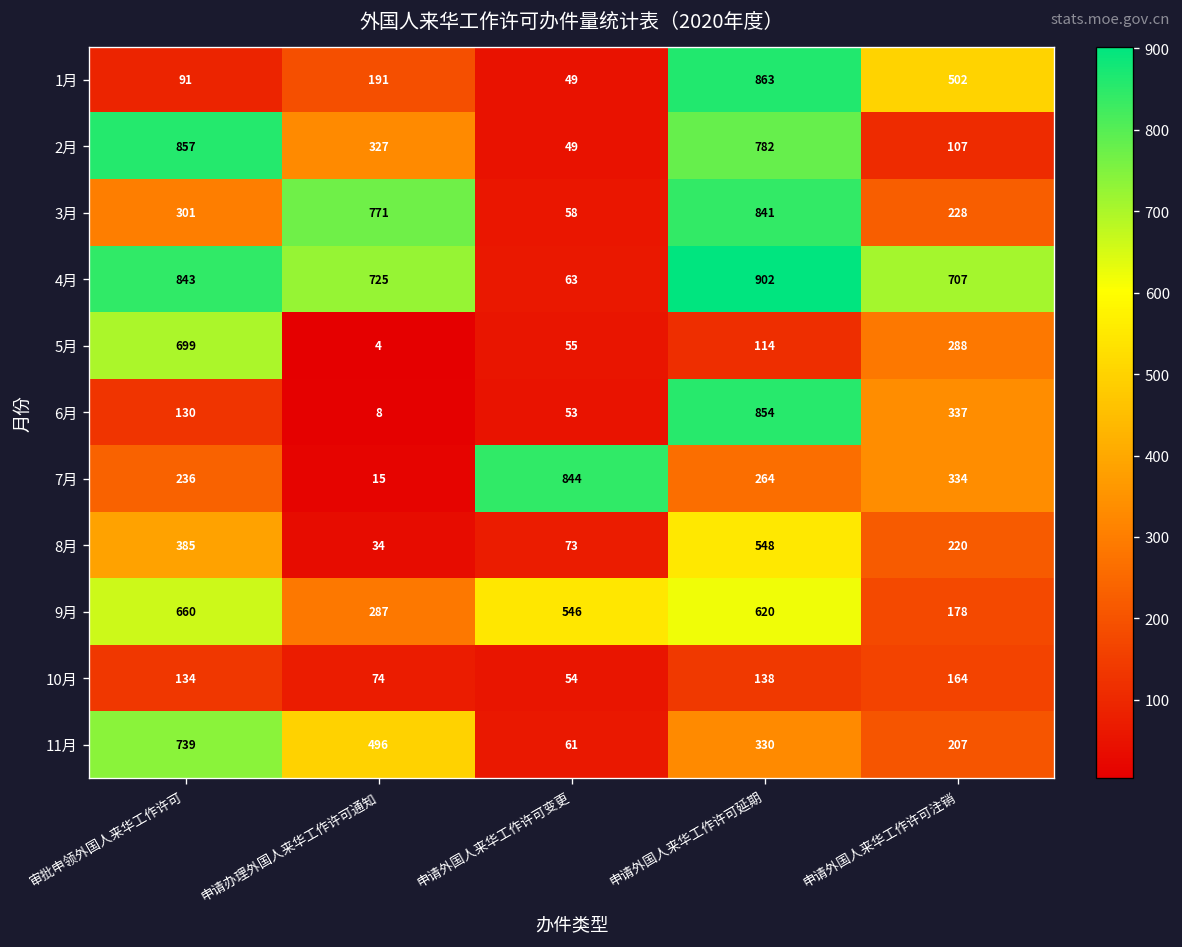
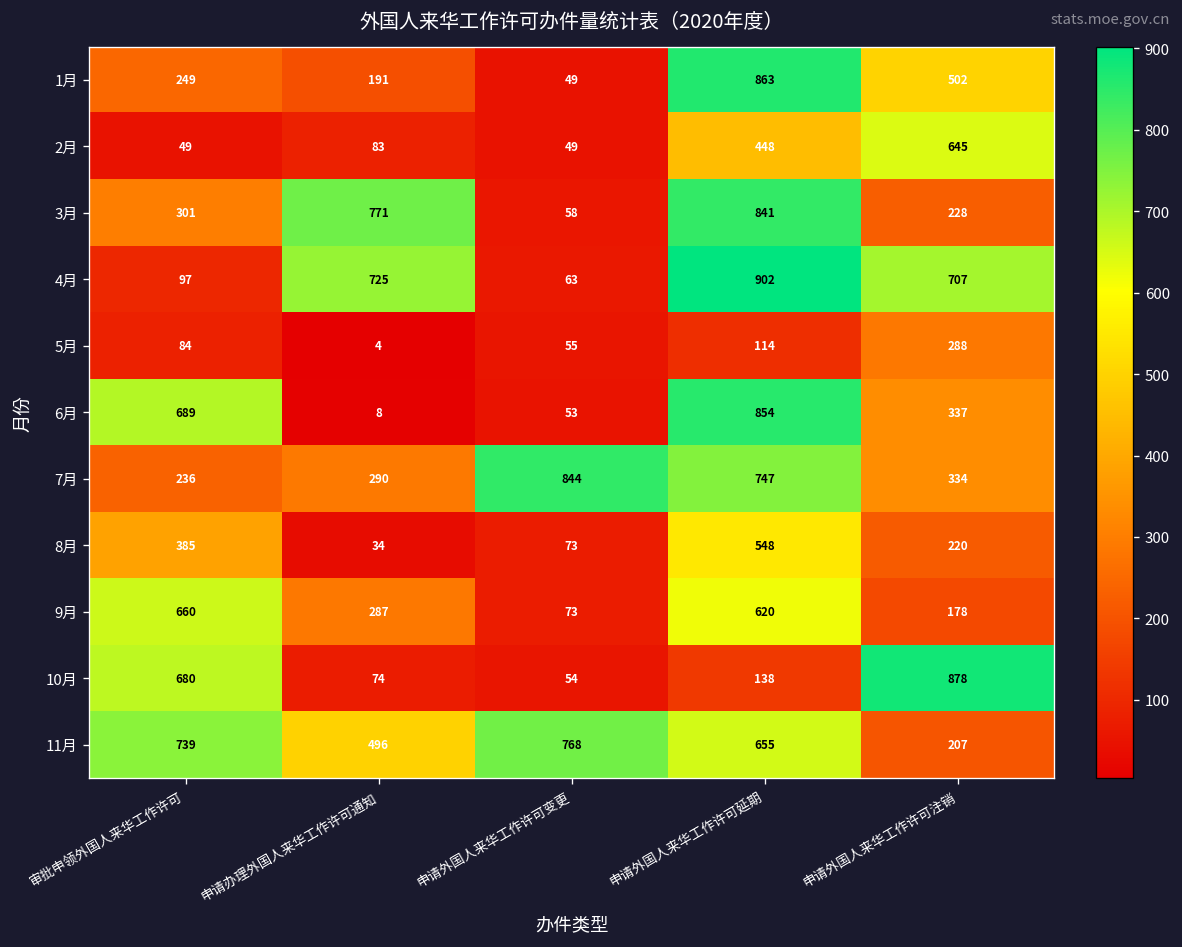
  {
    "1月": {
-     "审批申领外国人来华工作许可": 91,
+     "审批申领外国人来华工作许可": 249,
      "申请办理外国人来华工作许可通知": 191,
      "申请外国人来华工作许可变更": 49,
      "申请外国人来华工作许可延期": 863,
      "申请外国人来华工作许可注销": 502
    },
    "2月": {
-     "审批申领外国人来华工作许可": 857,
-     "申请办理外国人来华工作许可通知": 327,
+     "审批申领外国人来华工作许可": 49,
+     "申请办理外国人来华工作许可通知": 83,
      "申请外国人来华工作许可变更": 49,
-     "申请外国人来华工作许可延期": 782,
-     "申请外国人来华工作许可注销": 107
+     "申请外国人来华工作许可延期": 448,
+     "申请外国人来华工作许可注销": 645
    },
    "3月": {
      "审批申领外国人来华工作许可": 301,
      "申请办理外国人来华工作许可通知": 771,
      "申请外国人来华工作许可变更": 58,
      "申请外国人来华工作许可延期": 841,
      "申请外国人来华工作许可注销": 228
    },
    "4月": {
-     "审批申领外国人来华工作许可": 843,
+     "审批申领外国人来华工作许可": 97,
      "申请办理外国人来华工作许可通知": 725,
      "申请外国人来华工作许可变更": 63,
      "申请外国人来华工作许可延期": 902,
      "申请外国人来华工作许可注销": 707
    },
    "5月": {
-     "审批申领外国人来华工作许可": 699,
+     "审批申领外国人来华工作许可": 84,
      "申请办理外国人来华工作许可通知": 4,
      "申请外国人来华工作许可变更": 55,
      "申请外国人来华工作许可延期": 114,
      "申请外国人来华工作许可注销": 288
    },
    "6月": {
-     "审批申领外国人来华工作许可": 130,
+     "审批申领外国人来华工作许可": 689,
      "申请办理外国人来华工作许可通知": 8,
      "申请外国人来华工作许可变更": 53,
      "申请外国人来华工作许可延期": 854,
      "申请外国人来华工作许可注销": 337
    },
    "7月": {
      "审批申领外国人来华工作许可": 236,
-     "申请办理外国人来华工作许可通知": 15,
+     "申请办理外国人来华工作许可通知": 290,
      "申请外国人来华工作许可变更": 844,
-     "申请外国人来华工作许可延期": 264,
+     "申请外国人来华工作许可延期": 747,
      "申请外国人来华工作许可注销": 334
    },
    "8月": {
      "审批申领外国人来华工作许可": 385,
      "申请办理外国人来华工作许可通知": 34,
      "申请外国人来华工作许可变更": 73,
      "申请外国人来华工作许可延期": 548,
      "申请外国人来华工作许可注销": 220
    },
    "9月": {
      "审批申领外国人来华工作许可": 660,
      "申请办理外国人来华工作许可通知": 287,
-     "申请外国人来华工作许可变更": 546,
+     "申请外国人来华工作许可变更": 73,
      "申请外国人来华工作许可延期": 620,
      "申请外国人来华工作许可注销": 178
    },
    "10月": {
-     "审批申领外国人来华工作许可": 134,
+     "审批申领外国人来华工作许可": 680,
      "申请办理外国人来华工作许可通知": 74,
      "申请外国人来华工作许可变更": 54,
      "申请外国人来华工作许可延期": 138,
-     "申请外国人来华工作许可注销": 164
+     "申请外国人来华工作许可注销": 878
    },
    "11月": {
      "审批申领外国人来华工作许可": 739,
      "申请办理外国人来华工作许可通知": 496,
-     "申请外国人来华工作许可变更": 61,
-     "申请外国人来华工作许可延期": 330,
+     "申请外国人来华工作许可变更": 768,
+     "申请外国人来华工作许可延期": 655,
      "申请外国人来华工作许可注销": 207
    }
  }
